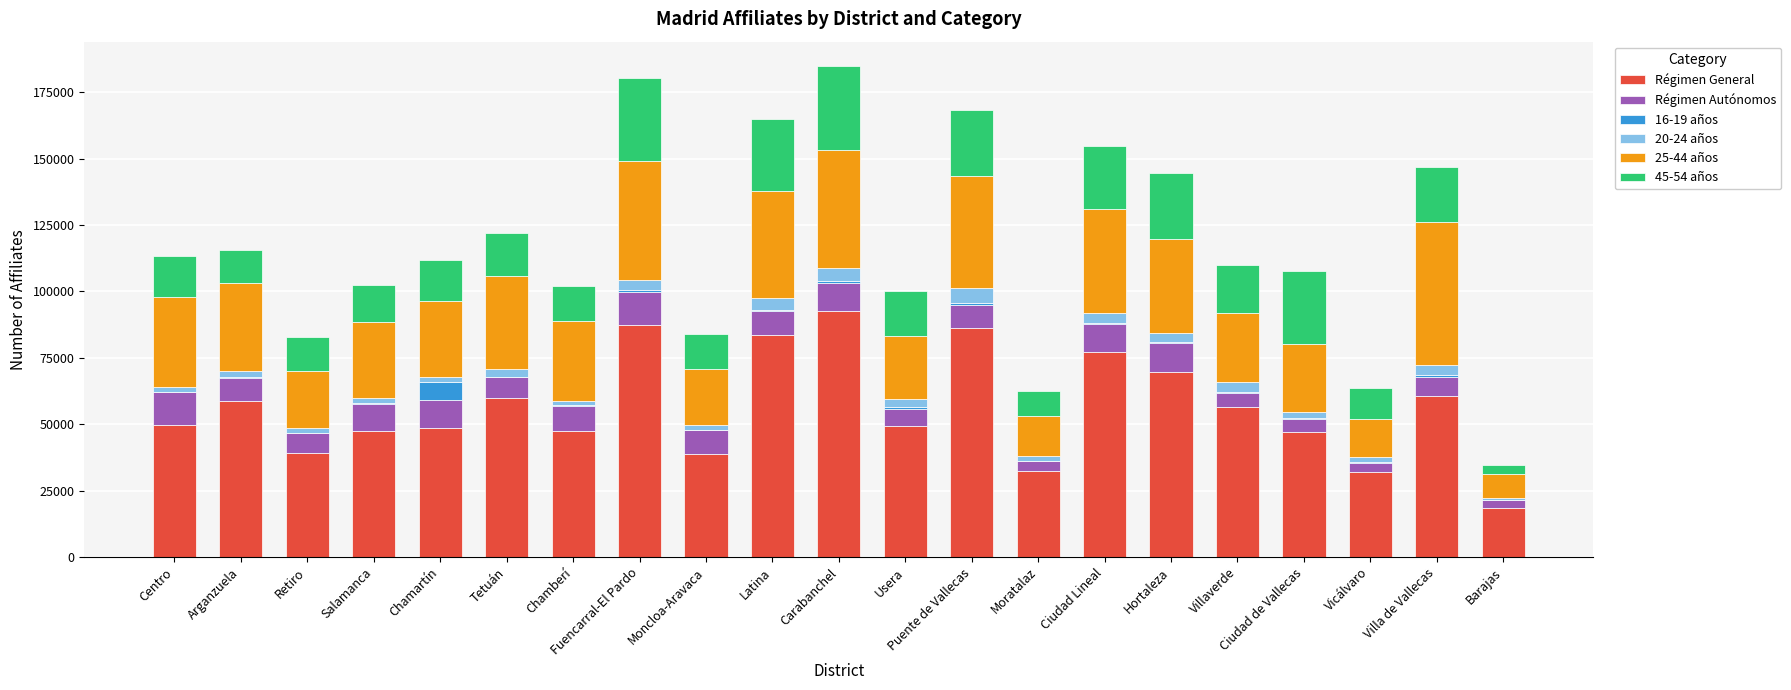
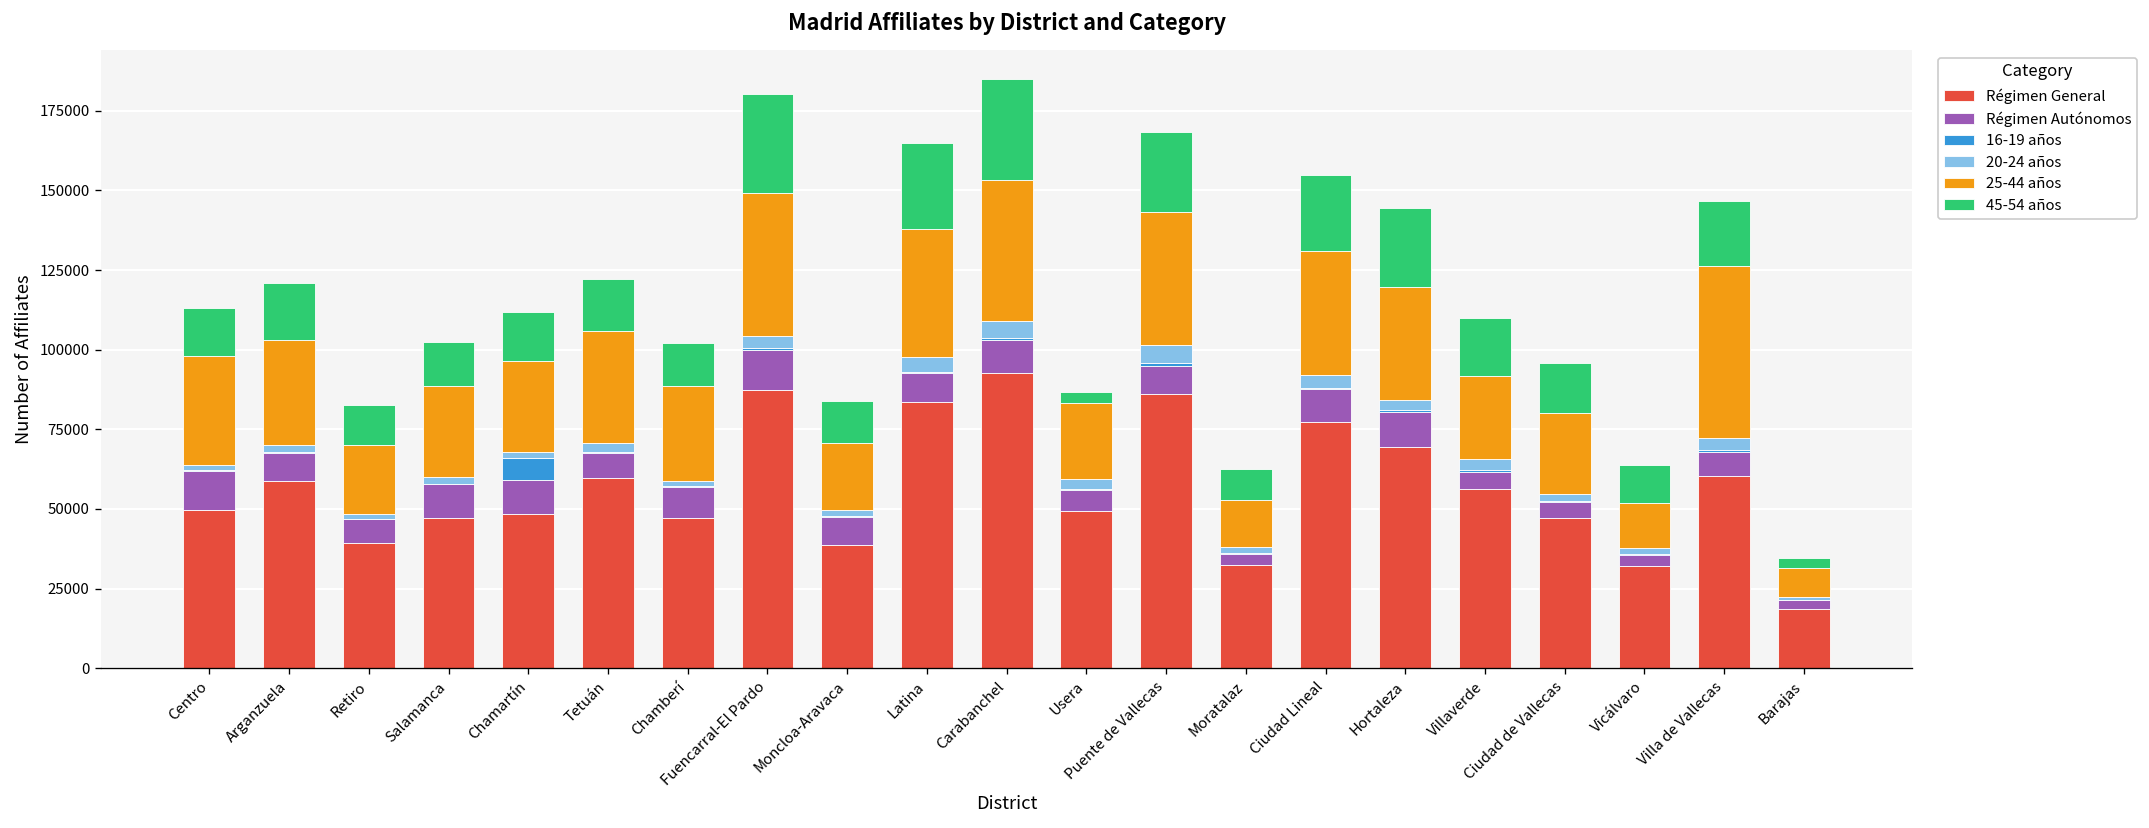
  {
    "Régimen General": {
      "Centro": 50000,
      "Arganzuela": 59000,
      "Retiro": 39000,
      "Salamanca": 47000,
      "Chamartín": 48000,
      "Tetuán": 60000,
      "Chamberí": 47000,
      "Fuencarral-El Pardo": 87000,
      "Moncloa-Aravaca": 39000,
      "Latina": 84000,
      "Carabanchel": 93000,
      "Usera": 49000,
      "Puente de Vallecas": 86000,
      "Moratalaz": 32000,
      "Ciudad Lineal": 77000,
      "Hortaleza": 69000,
      "Villaverde": 56000,
      "Ciudad de Vallecas": 47000,
      "Vicálvaro": 32000,
      "Villa de Vallecas": 60000,
      "Barajas": 19000
    },
    "Régimen Autónomos": {
      "Centro": 12000,
      "Arganzuela": 9000,
      "Retiro": 8000,
      "Salamanca": 10000,
      "Chamartín": 11000,
      "Tetuán": 8000,
      "Chamberí": 10000,
      "Fuencarral-El Pardo": 13000,
      "Moncloa-Aravaca": 9000,
      "Latina": 9000,
      "Carabanchel": 11000,
      "Usera": 6000,
      "Puente de Vallecas": 9000,
      "Moratalaz": 4000,
      "Ciudad Lineal": 10000,
      "Hortaleza": 11000,
      "Villaverde": 5000,
      "Ciudad de Vallecas": 5000,
      "Vicálvaro": 3000,
      "Villa de Vallecas": 7000,
      "Barajas": 3000
    },
    "16-19 años": {
      "Chamartín": 7000
    },
    "20-24 años": {
      "Centro": 2000,
      "Arganzuela": 2000,
      "Retiro": 2000,
      "Salamanca": 2000,
      "Chamartín": 2000,
      "Tetuán": 3000,
      "Chamberí": 2000,
      "Fuencarral-El Pardo": 4000,
      "Moncloa-Aravaca": 2000,
      "Latina": 4000,
      "Carabanchel": 5000,
      "Usera": 3000,
      "Puente de Vallecas": 6000,
      "Moratalaz": 2000,
      "Ciudad Lineal": 4000,
      "Hortaleza": 3000,
      "Villaverde": 4000,
      "Ciudad de Vallecas": 2000,
      "Vicálvaro": 2000,
      "Villa de Vallecas": 4000
    },
    "25-44 años": {
      "Centro": 34000,
      "Arganzuela": 33000,
      "Retiro": 22000,
      "Salamanca": 28000,
      "Chamartín": 29000,
      "Tetuán": 35000,
      "Chamberí": 30000,
      "Fuencarral-El Pardo": 45000,
      "Moncloa-Aravaca": 21000,
      "Latina": 40000,
      "Carabanchel": 44000,
      "Usera": 24000,
      "Puente de Vallecas": 42000,
      "Moratalaz": 15000,
      "Ciudad Lineal": 39000,
      "Hortaleza": 35000,
      "Villaverde": 26000,
      "Ciudad de Vallecas": 25000,
      "Vicálvaro": 14000,
      "Villa de Vallecas": 54000,
      "Barajas": 9000
    },
    "45-54 años": {
      "Centro": 15000,
-     "Arganzuela": 12000,
+     "Arganzuela": 18000,
      "Retiro": 13000,
      "Salamanca": 14000,
      "Chamartín": 15000,
      "Tetuán": 16000,
      "Chamberí": 13000,
      "Fuencarral-El Pardo": 31000,
      "Moncloa-Aravaca": 13000,
      "Latina": 27000,
      "Carabanchel": 32000,
-     "Usera": 17000,
+     "Usera": 4000,
      "Puente de Vallecas": 25000,
      "Moratalaz": 10000,
      "Ciudad Lineal": 24000,
      "Hortaleza": 25000,
      "Villaverde": 18000,
-     "Ciudad de Vallecas": 28000,
+     "Ciudad de Vallecas": 16000,
      "Vicálvaro": 12000,
      "Villa de Vallecas": 21000,
      "Barajas": 3000
    }
  }
